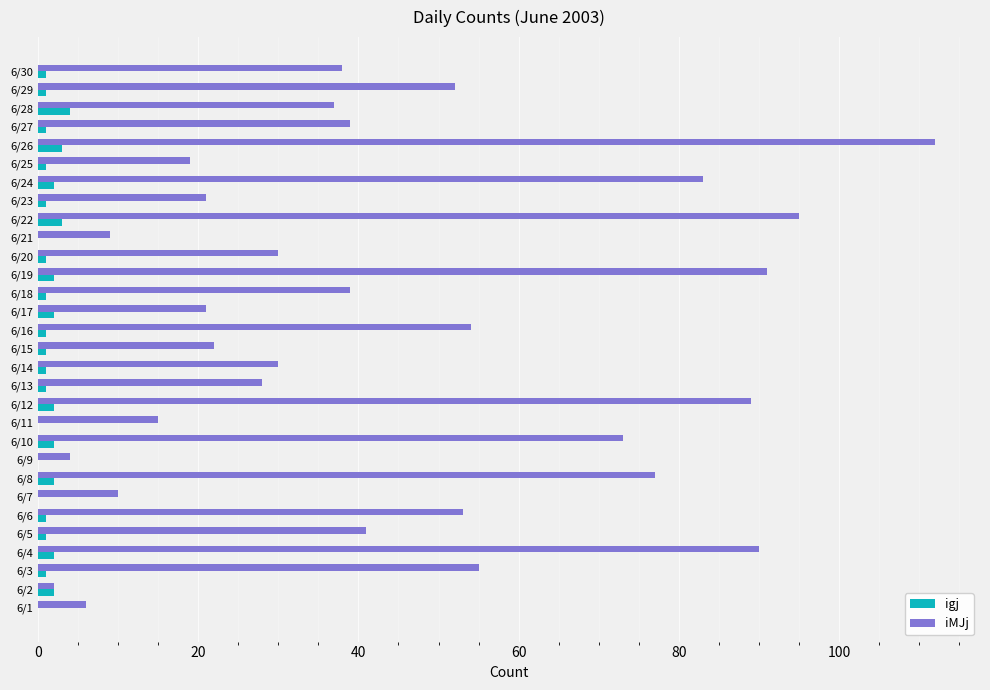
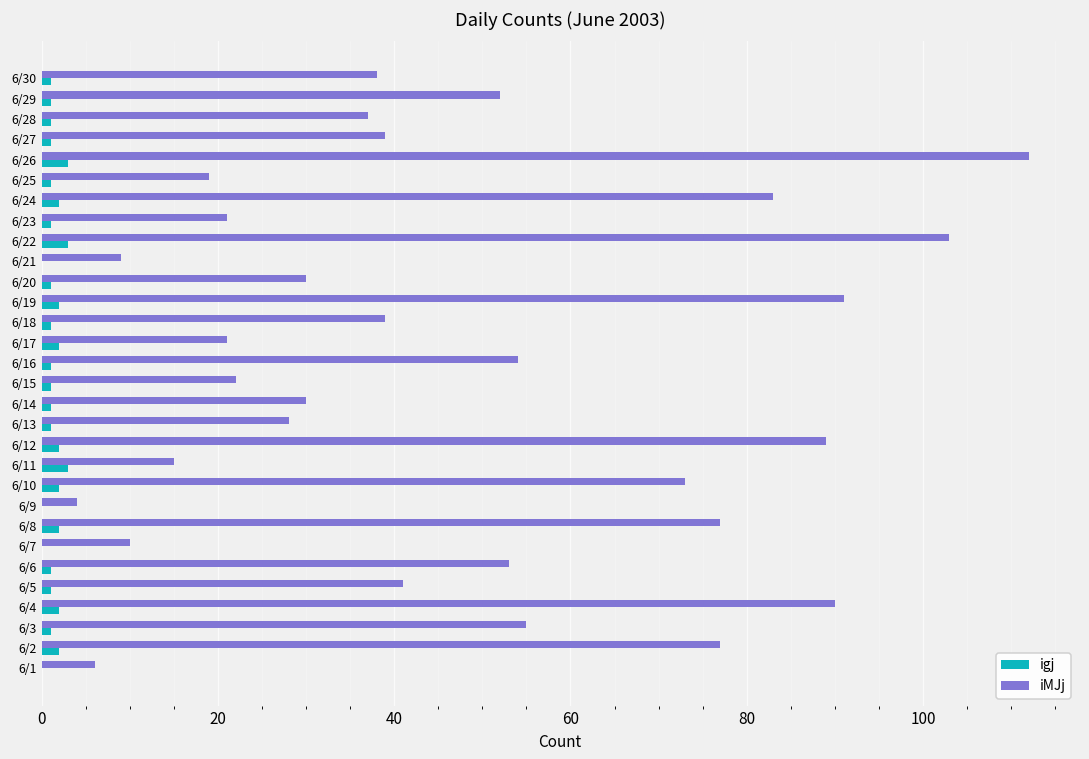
  {
    "igj": {
      "6/30": 1,
      "6/29": 1,
-     "6/28": 4,
+     "6/28": 1,
      "6/27": 1,
      "6/26": 3,
      "6/25": 1,
      "6/24": 2,
      "6/23": 1,
      "6/22": 3,
      "6/21": 0,
      "6/20": 1,
      "6/19": 2,
      "6/18": 1,
      "6/17": 2,
      "6/16": 1,
      "6/15": 1,
      "6/14": 1,
      "6/13": 1,
      "6/12": 2,
-     "6/11": 0,
+     "6/11": 3,
      "6/10": 2,
      "6/9": 0,
      "6/8": 2,
      "6/7": 0,
      "6/6": 1,
      "6/5": 1,
      "6/4": 2,
      "6/3": 1,
      "6/2": 2,
      "6/1": 0
    },
    "iMJj": {
      "6/30": 38,
      "6/29": 52,
      "6/28": 37,
      "6/27": 39,
      "6/26": 112,
      "6/25": 19,
      "6/24": 83,
      "6/23": 21,
-     "6/22": 95,
+     "6/22": 103,
      "6/21": 9,
      "6/20": 30,
      "6/19": 91,
      "6/18": 39,
      "6/17": 21,
      "6/16": 54,
      "6/15": 22,
      "6/14": 30,
      "6/13": 28,
      "6/12": 89,
      "6/11": 15,
      "6/10": 73,
      "6/9": 4,
      "6/8": 77,
      "6/7": 10,
      "6/6": 53,
      "6/5": 41,
      "6/4": 90,
      "6/3": 55,
-     "6/2": 2,
+     "6/2": 77,
      "6/1": 6
    }
  }
